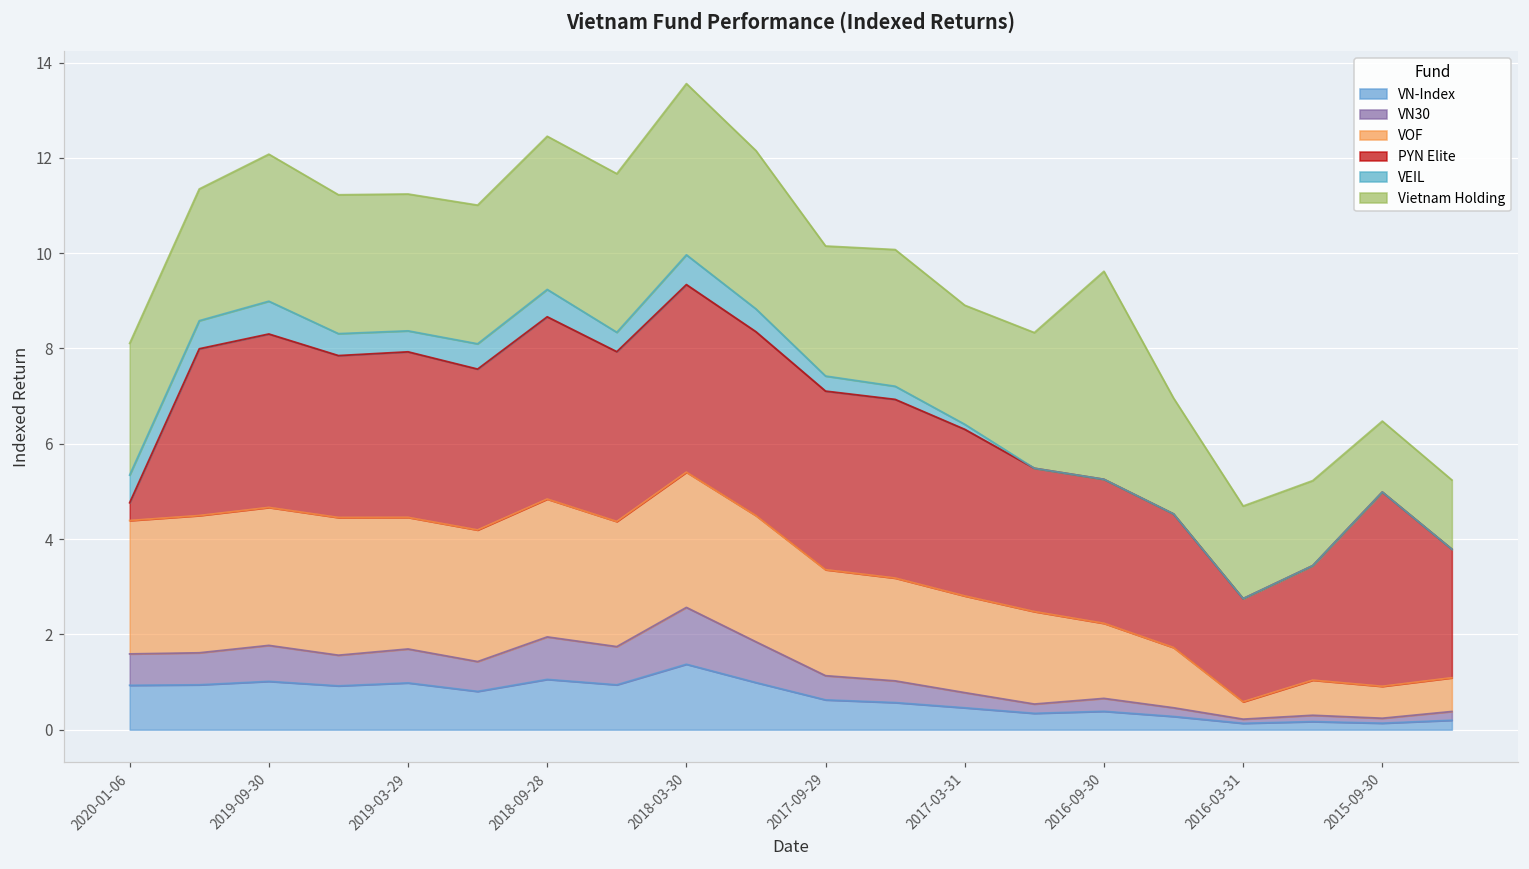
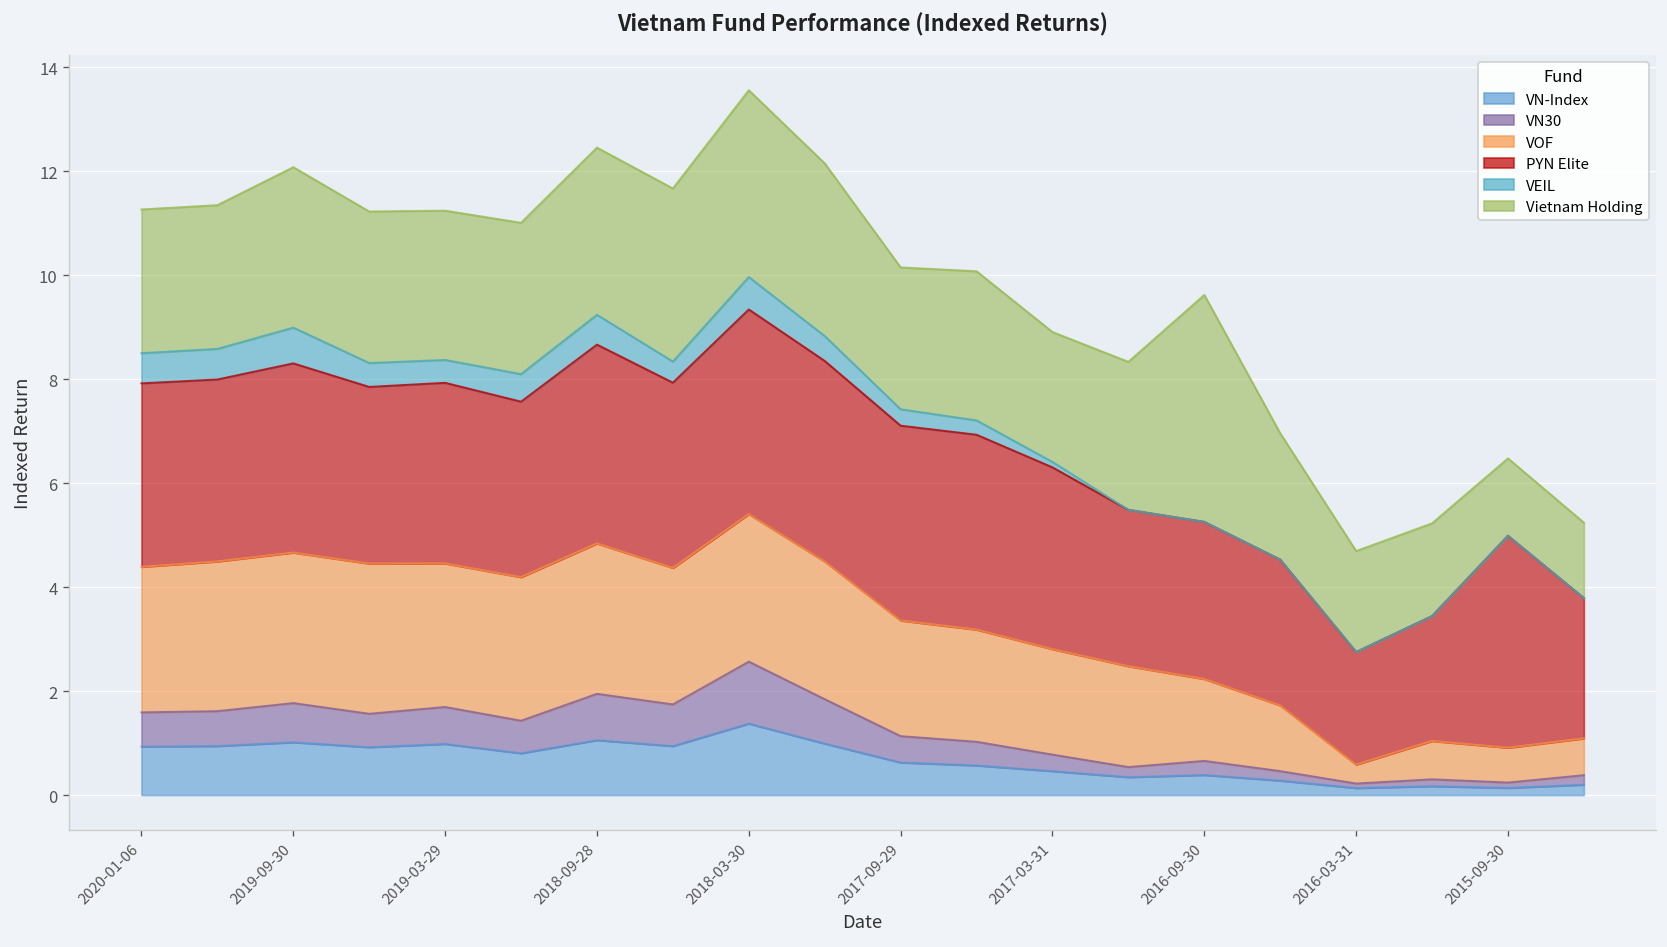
  {
    "VN30": {
      "2020-01-06": 0.7,
      "2019-09-30": 0.8,
      "2019-03-29": 0.7,
      "2018-09-28": 0.9,
      "2018-03-30": 1.2,
      "2017-09-29": 0.5,
      "2017-03-31": 0.3,
      "2016-09-30": 0.3,
      "2016-03-31": 0.1,
      "2015-09-30": 0.1
    },
    "VOF": {
      "2020-01-06": 2.8,
      "2019-09-30": 2.9,
      "2019-03-29": 2.8,
      "2018-09-28": 2.9,
      "2018-03-30": 2.8,
      "2017-09-29": 2.2,
      "2017-03-31": 2.0,
      "2016-09-30": 1.6,
      "2016-03-31": 0.4,
      "2015-09-30": 0.7
    },
    "PYN Elite": {
-     "2020-01-06": 0.4,
+     "2020-01-06": 3.5,
      "2019-09-30": 3.6,
      "2019-03-29": 3.5,
      "2018-09-28": 3.8,
      "2018-03-30": 3.9,
      "2017-09-29": 3.7,
      "2017-03-31": 3.5
    },
    "Vietnam Holding": {
      "2020-01-06": 2.8,
      "2019-09-30": 3.1,
      "2019-03-29": 2.9,
      "2018-09-28": 3.2,
      "2018-03-30": 3.6,
      "2017-09-29": 2.7,
      "2017-03-31": 2.5,
      "2016-09-30": 4.4,
      "2016-03-31": 1.9,
      "2015-09-30": 1.5
    }
  }
